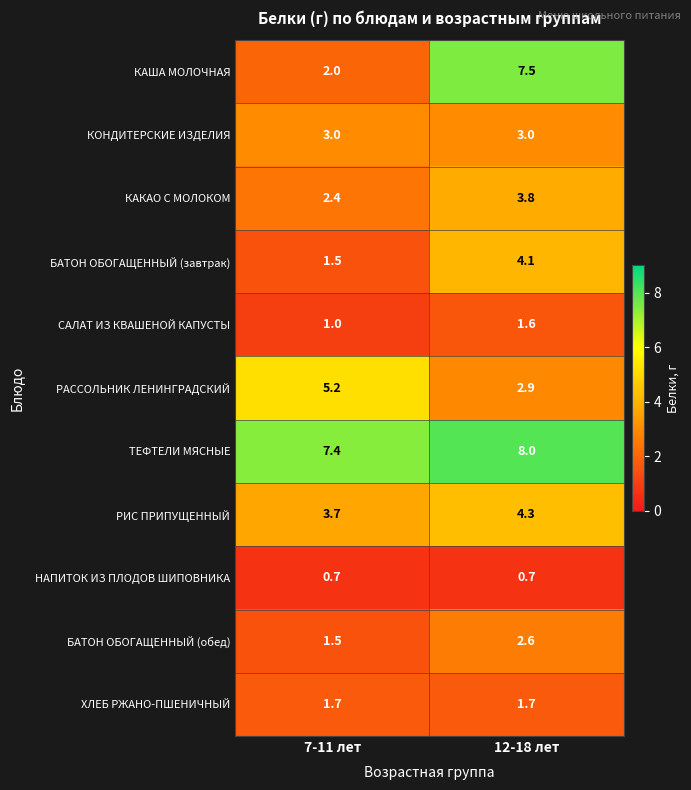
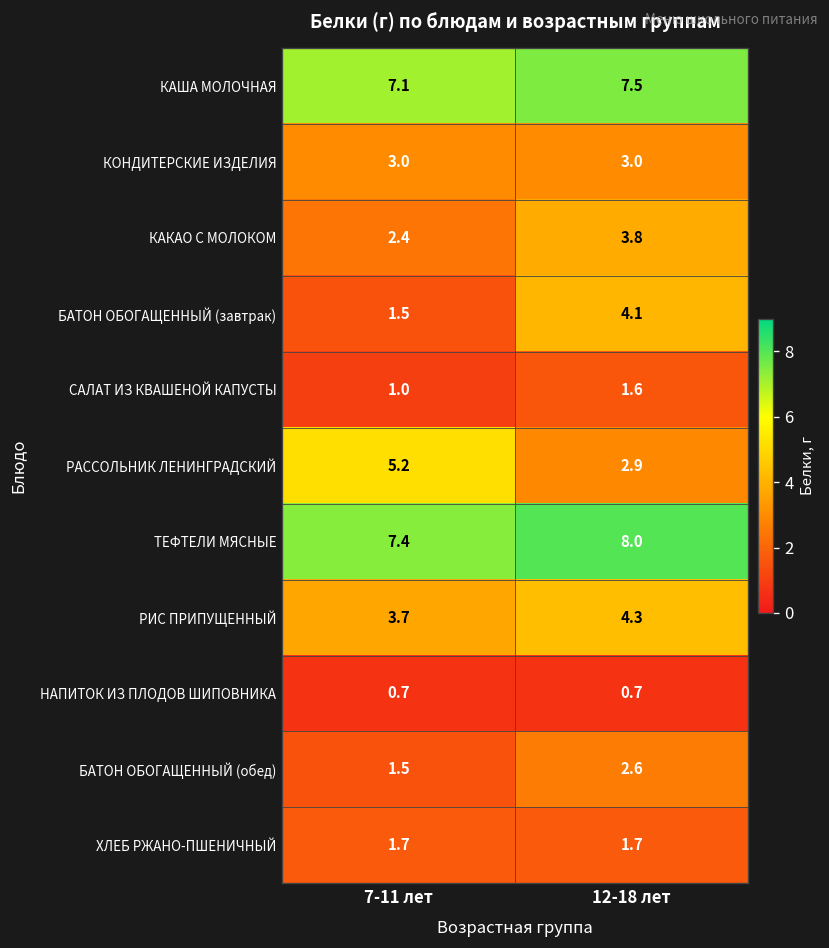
  {
    "КАША МОЛОЧНАЯ": {
-     "7-11 лет": 2.0,
+     "7-11 лет": 7.1,
      "12-18 лет": 7.5
    },
    "КОНДИТЕРСКИЕ ИЗДЕЛИЯ": {
      "7-11 лет": 3.0,
      "12-18 лет": 3.0
    },
    "КАКАО С МОЛОКОМ": {
      "7-11 лет": 2.4,
      "12-18 лет": 3.8
    },
    "БАТОН ОБОГАЩЕННЫЙ (завтрак)": {
      "7-11 лет": 1.5,
      "12-18 лет": 4.1
    },
    "САЛАТ ИЗ КВАШЕНОЙ КАПУСТЫ": {
      "7-11 лет": 1.0,
      "12-18 лет": 1.6
    },
    "РАССОЛЬНИК ЛЕНИНГРАДСКИЙ": {
      "7-11 лет": 5.2,
      "12-18 лет": 2.9
    },
    "ТЕФТЕЛИ МЯСНЫЕ": {
      "7-11 лет": 7.4,
      "12-18 лет": 8.0
    },
    "РИС ПРИПУЩЕННЫЙ": {
      "7-11 лет": 3.7,
      "12-18 лет": 4.3
    },
    "НАПИТОК ИЗ ПЛОДОВ ШИПОВНИКА": {
      "7-11 лет": 0.7,
      "12-18 лет": 0.7
    },
    "БАТОН ОБОГАЩЕННЫЙ (обед)": {
      "7-11 лет": 1.5,
      "12-18 лет": 2.6
    },
    "ХЛЕБ РЖАНО-ПШЕНИЧНЫЙ": {
      "7-11 лет": 1.7,
      "12-18 лет": 1.7
    }
  }
